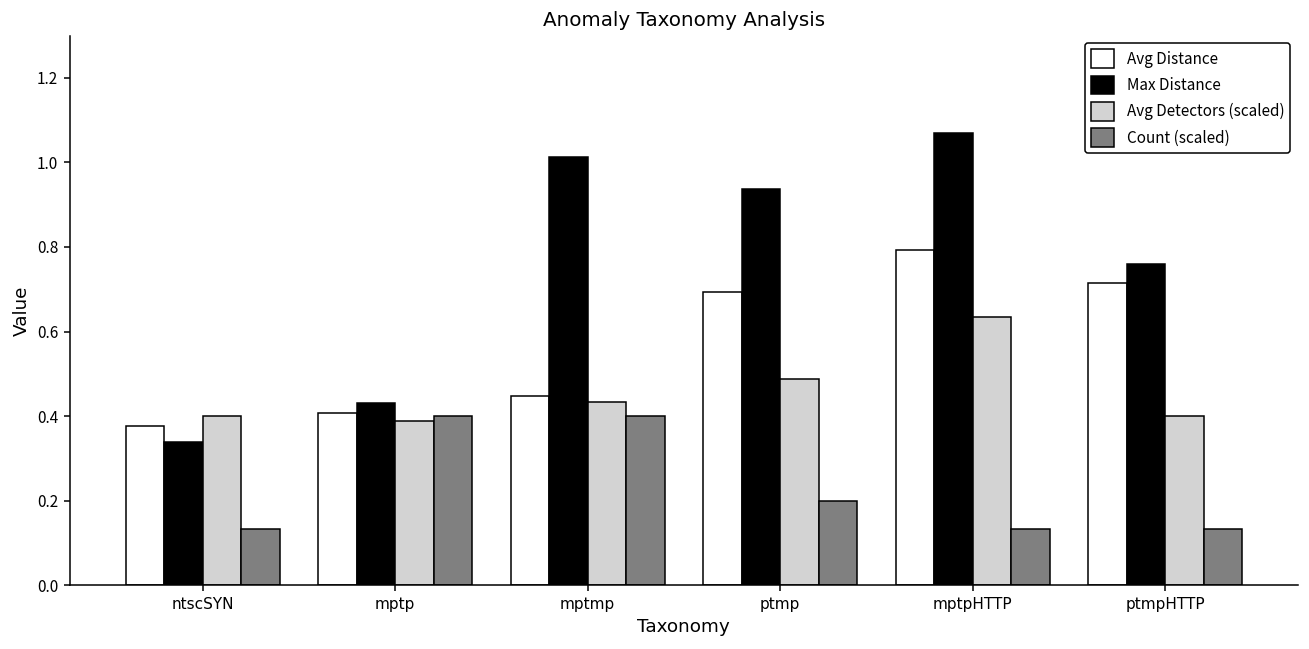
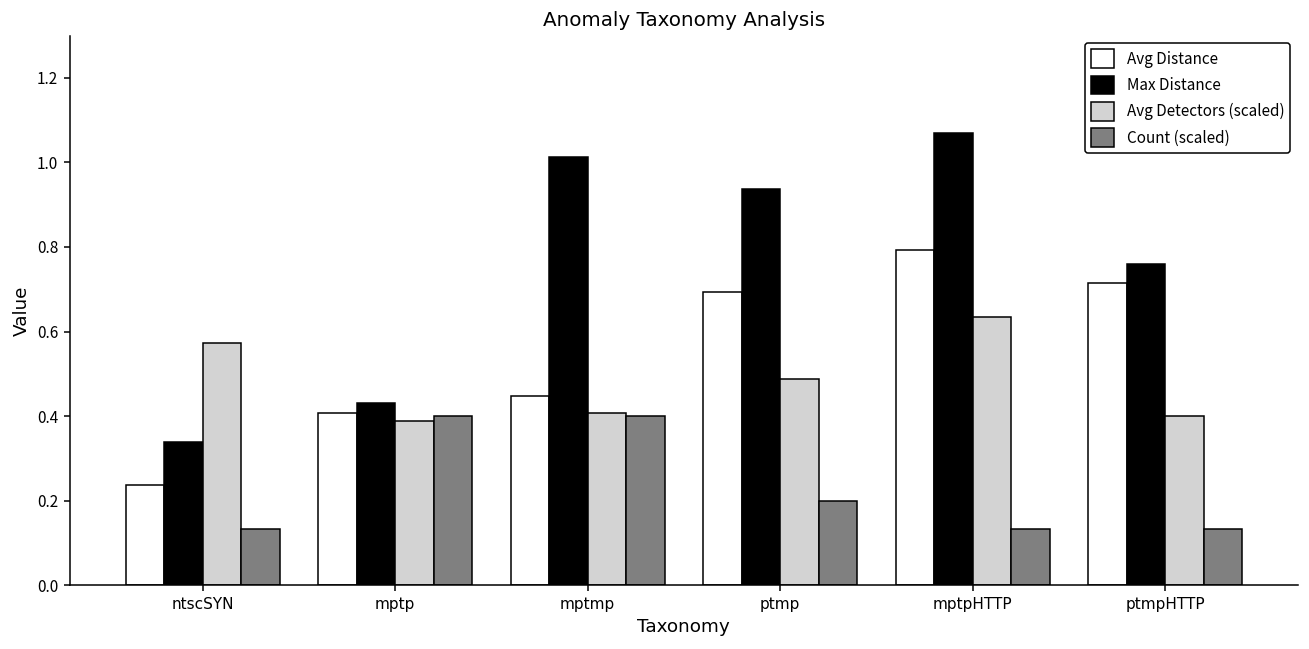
  {
    "Avg Distance": {
-     "ntscSYN": 0.38,
+     "ntscSYN": 0.24,
      "mptp": 0.41,
      "mptmp": 0.45,
      "ptmp": 0.69,
      "mptpHTTP": 0.79,
      "ptmpHTTP": 0.72
    },
    "Max Distance": {
      "ntscSYN": 0.34,
      "mptp": 0.43,
      "mptmp": 1.01,
      "ptmp": 0.94,
      "mptpHTTP": 1.07,
      "ptmpHTTP": 0.76
    },
    "Avg Detectors (scaled)": {
-     "ntscSYN": 0.40,
+     "ntscSYN": 0.57,
      "mptp": 0.39,
-     "mptmp": 0.43,
+     "mptmp": 0.41,
      "ptmp": 0.49,
      "mptpHTTP": 0.63,
      "ptmpHTTP": 0.40
    },
    "Count (scaled)": {
      "ntscSYN": 0.13,
      "mptp": 0.40,
      "mptmp": 0.40,
      "ptmp": 0.20,
      "mptpHTTP": 0.13,
      "ptmpHTTP": 0.13
    }
  }
